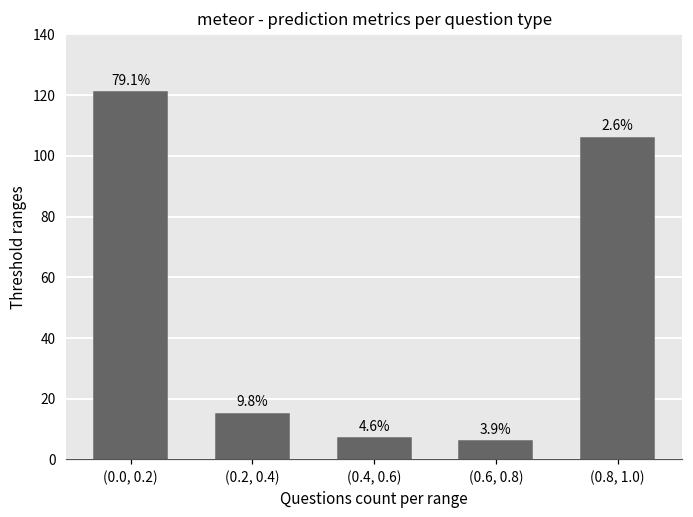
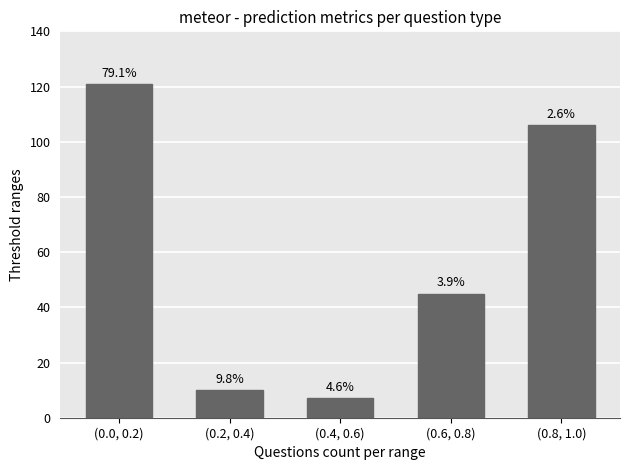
  {
-   "(0.2, 0.4)": 15,
-   "(0.6, 0.8)": 6
+   "(0.2, 0.4)": 10,
+   "(0.6, 0.8)": 45
  }
